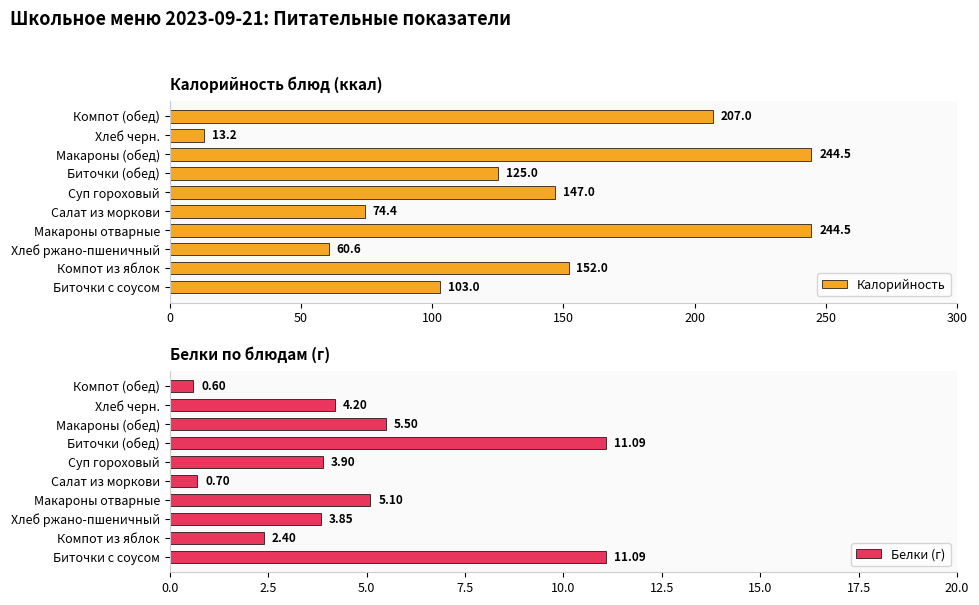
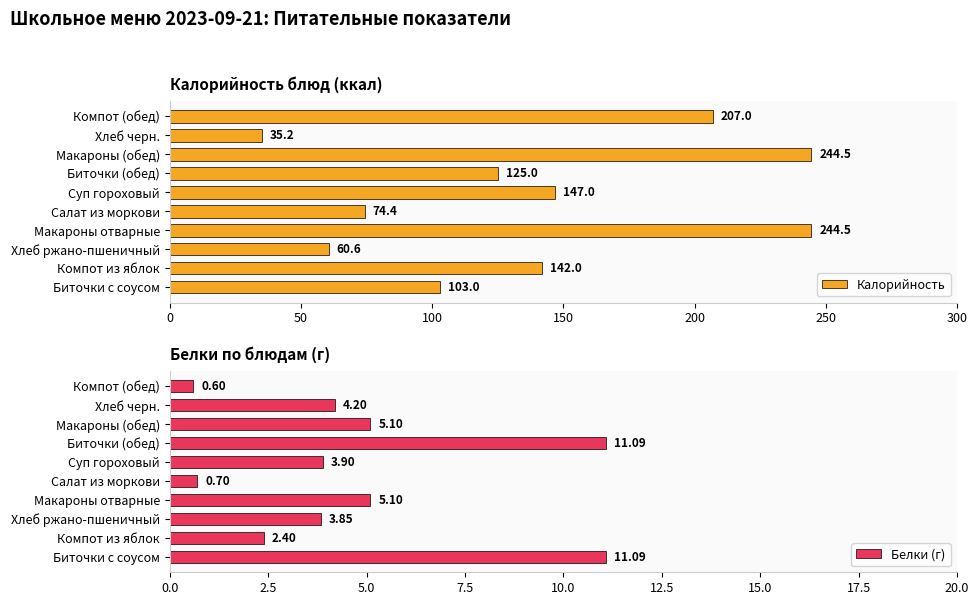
  {
    "Калорийность блюд (ккал)": {
      "Компот (обед)": 207.0,
-     "Хлеб черн.": 13.2,
+     "Хлеб черн.": 35.2,
      "Макароны (обед)": 244.5,
      "Биточки (обед)": 125.0,
      "Суп гороховый": 147.0,
      "Салат из моркови": 74.4,
      "Макароны отварные": 244.5,
      "Хлеб ржано-пшеничный": 60.6,
-     "Компот из яблок": 152.0,
+     "Компот из яблок": 142.0,
      "Биточки с соусом": 103.0
    },
    "Белки по блюдам (г)": {
      "Компот (обед)": 0.60,
      "Хлеб черн.": 4.20,
-     "Макароны (обед)": 5.50,
+     "Макароны (обед)": 5.10,
      "Биточки (обед)": 11.09,
      "Суп гороховый": 3.90,
      "Салат из моркови": 0.70,
      "Макароны отварные": 5.10,
      "Хлеб ржано-пшеничный": 3.85,
      "Компот из яблок": 2.40,
      "Биточки с соусом": 11.09
    }
  }
